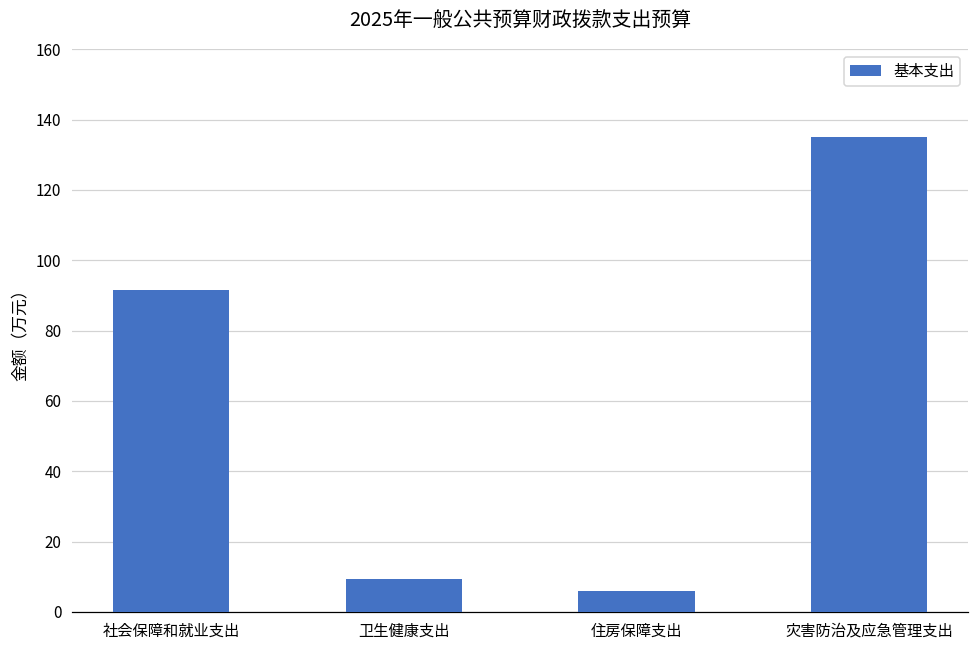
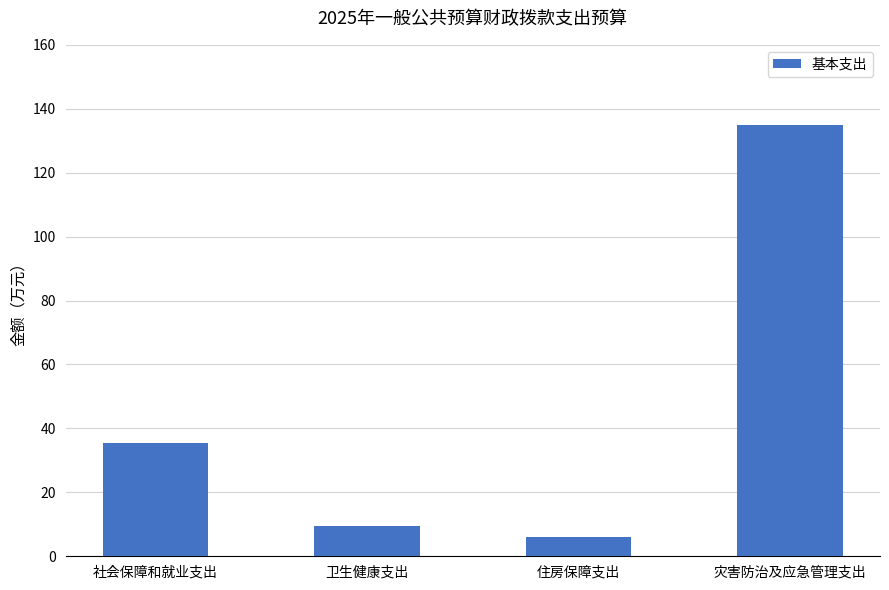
  {
-   "社会保障和就业支出": 92,
+   "社会保障和就业支出": 35,
    "卫生健康支出": 9,
    "住房保障支出": 6,
    "灾害防治及应急管理支出": 135
  }
